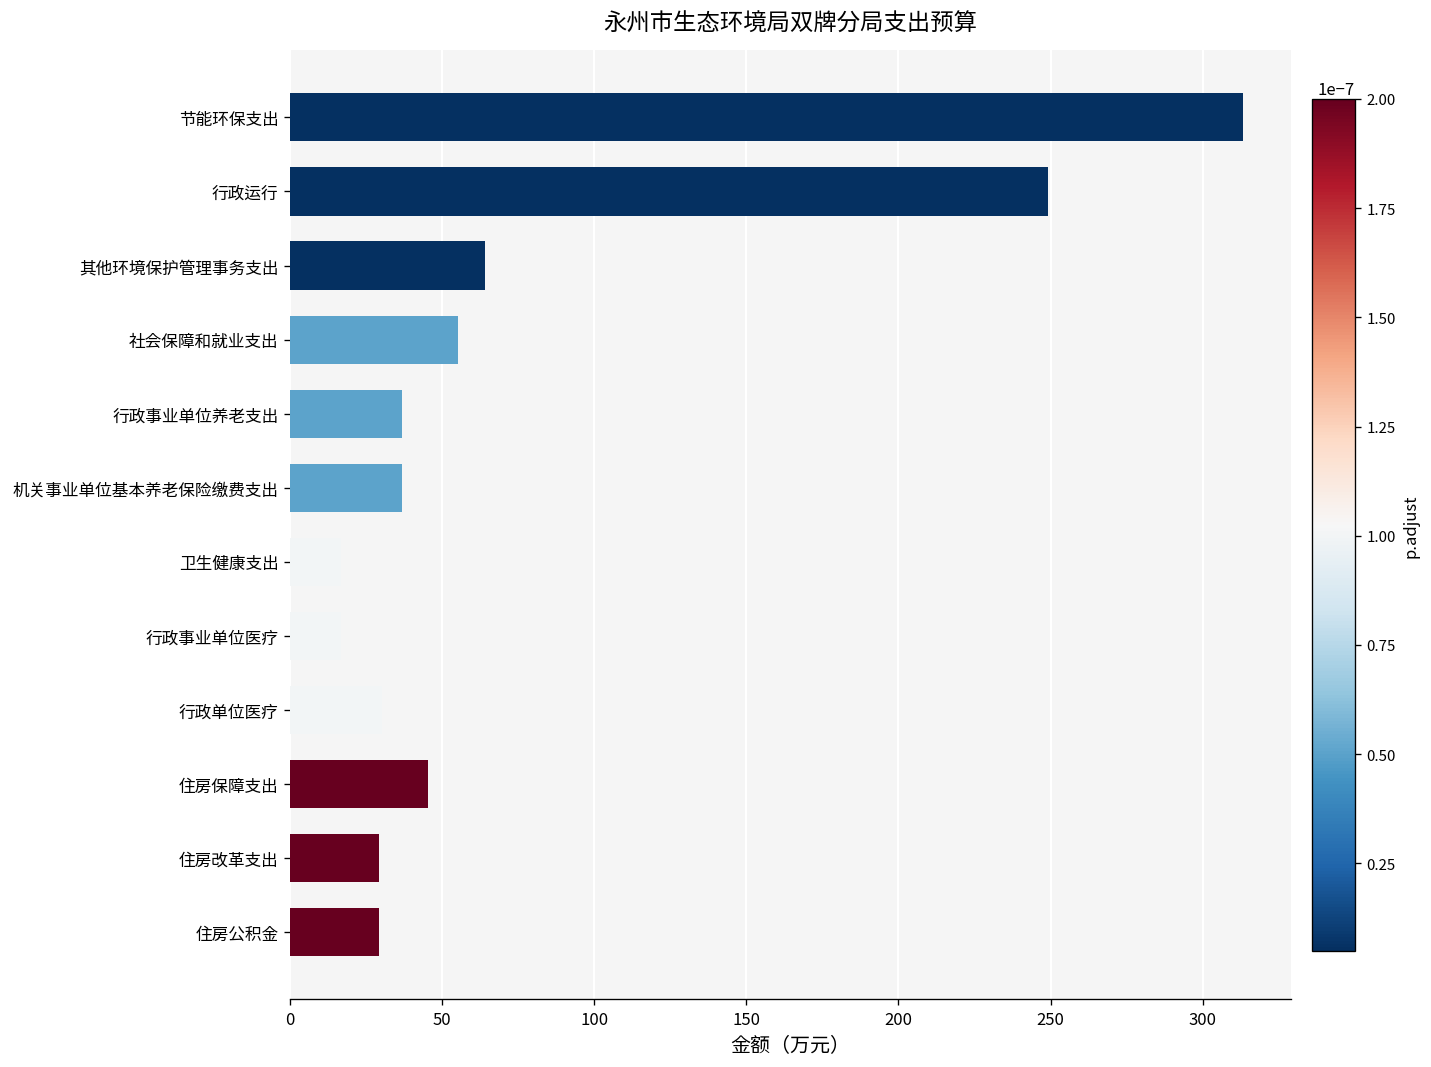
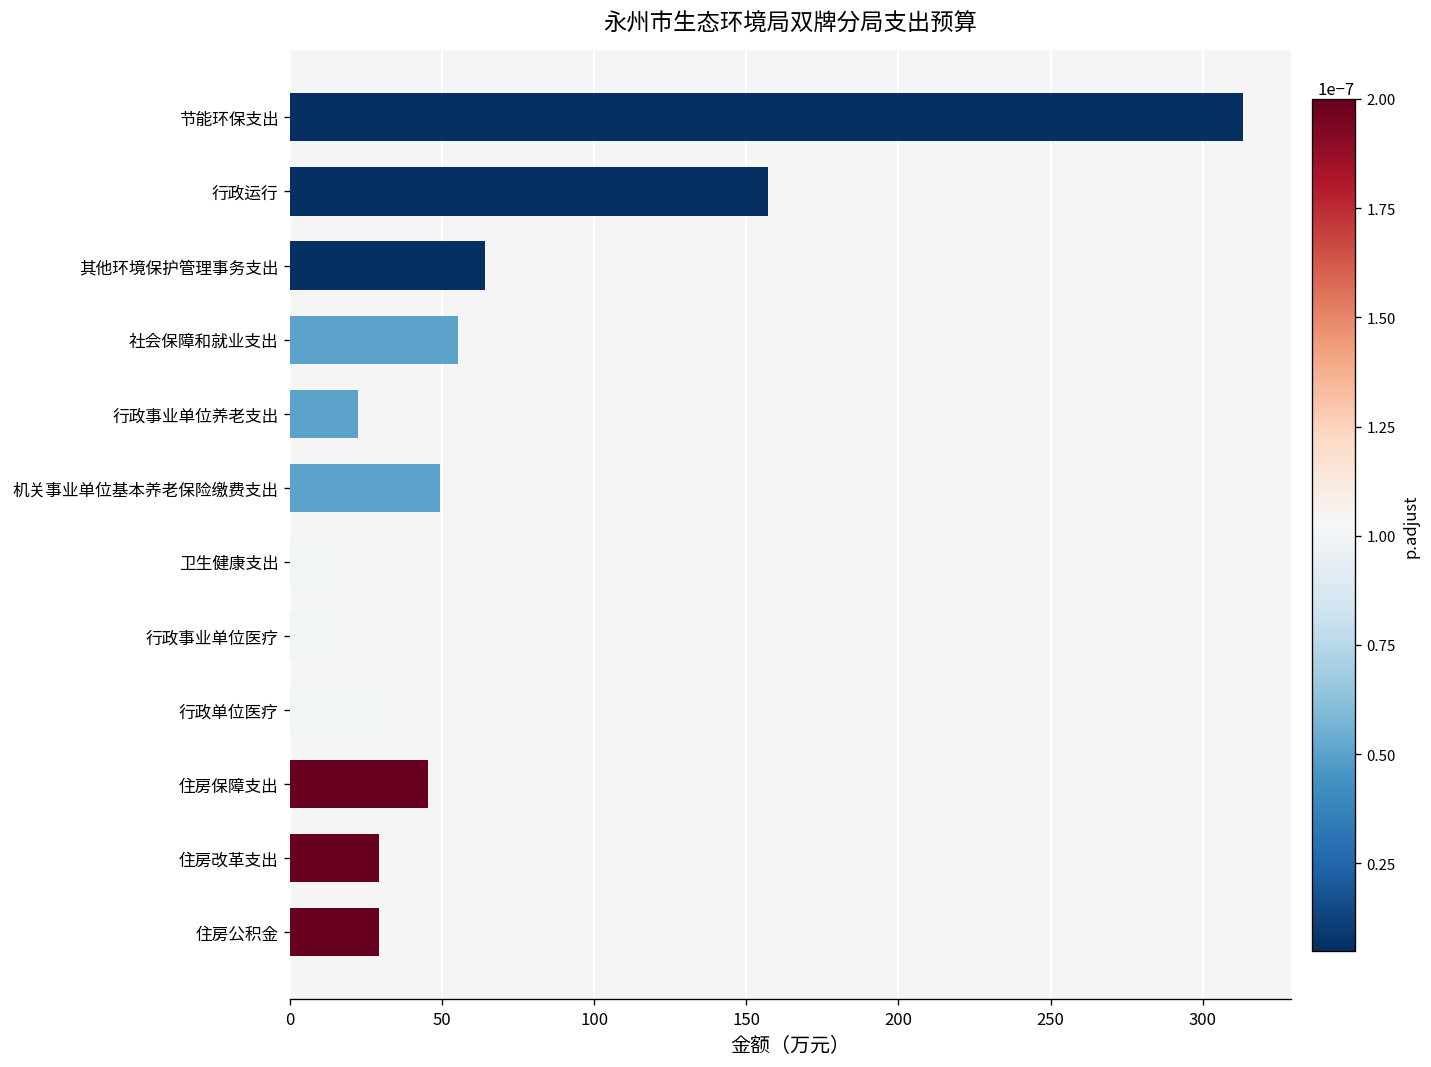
  {
    "节能环保支出": 313,
-   "行政运行": 249,
+   "行政运行": 157,
    "其他环境保护管理事务支出": 64,
    "社会保障和就业支出": 55,
-   "行政事业单位养老支出": 37,
-   "机关事业单位基本养老保险缴费支出": 37,
+   "行政事业单位养老支出": 22,
+   "机关事业单位基本养老保险缴费支出": 49,
    "卫生健康支出": 17,
    "行政事业单位医疗": 17,
    "行政单位医疗": 30,
    "住房保障支出": 45,
    "住房改革支出": 29,
    "住房公积金": 29
  }
